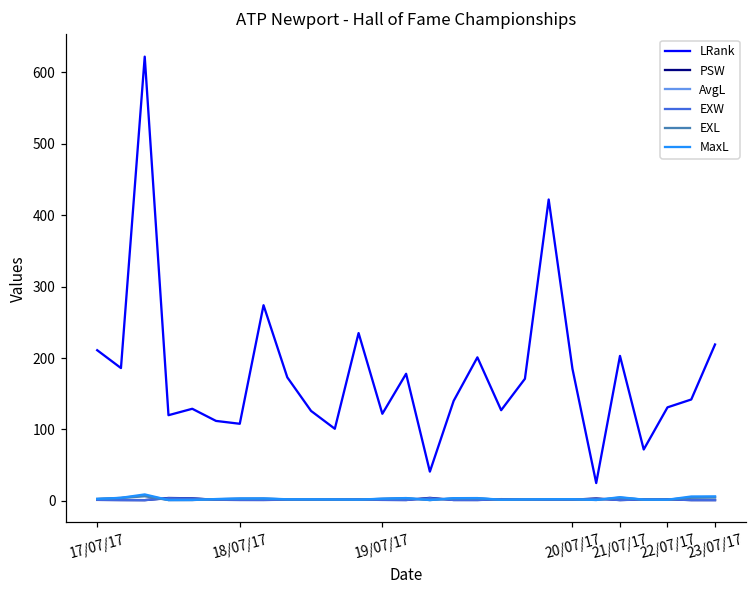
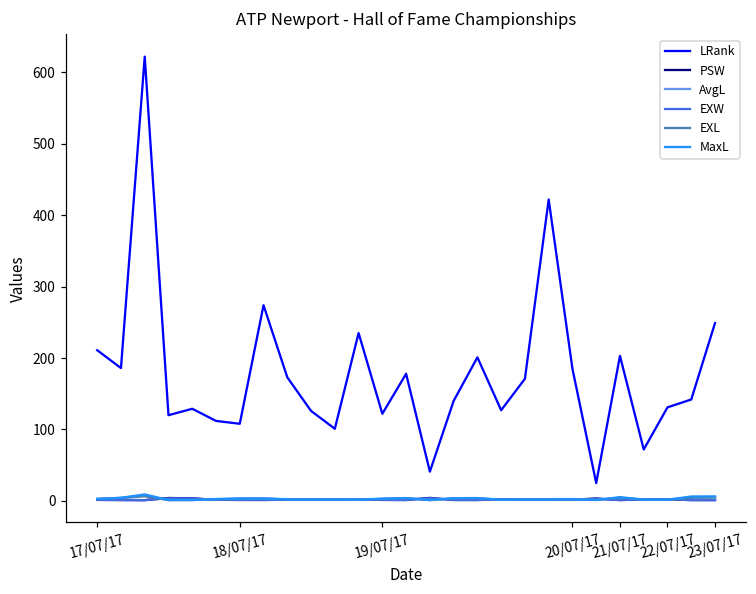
  {
    "LRank": {
-     "23/07/17": 220
+     "23/07/17": 250
    }
  }
